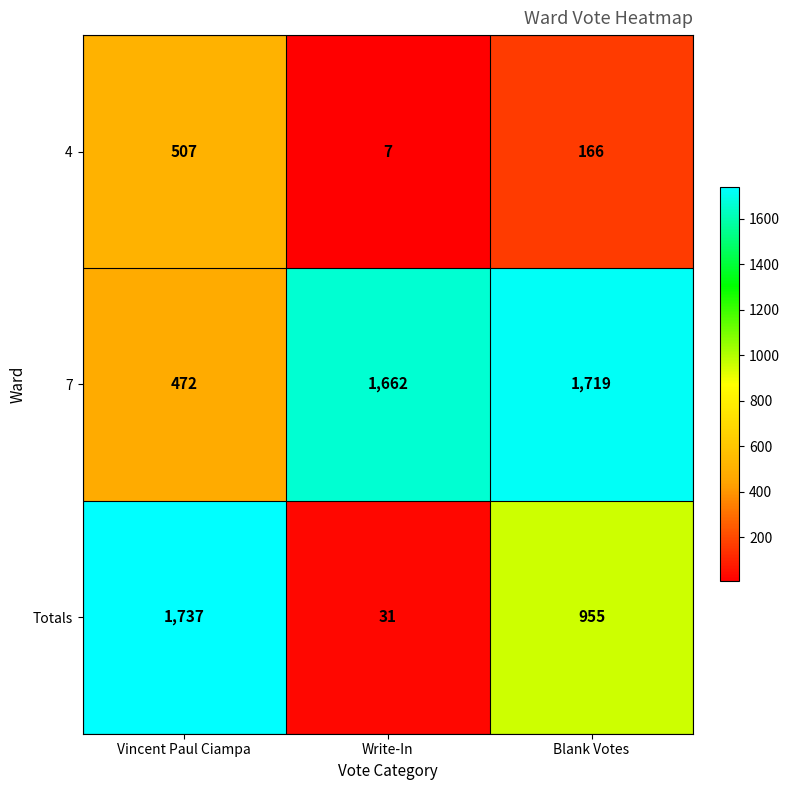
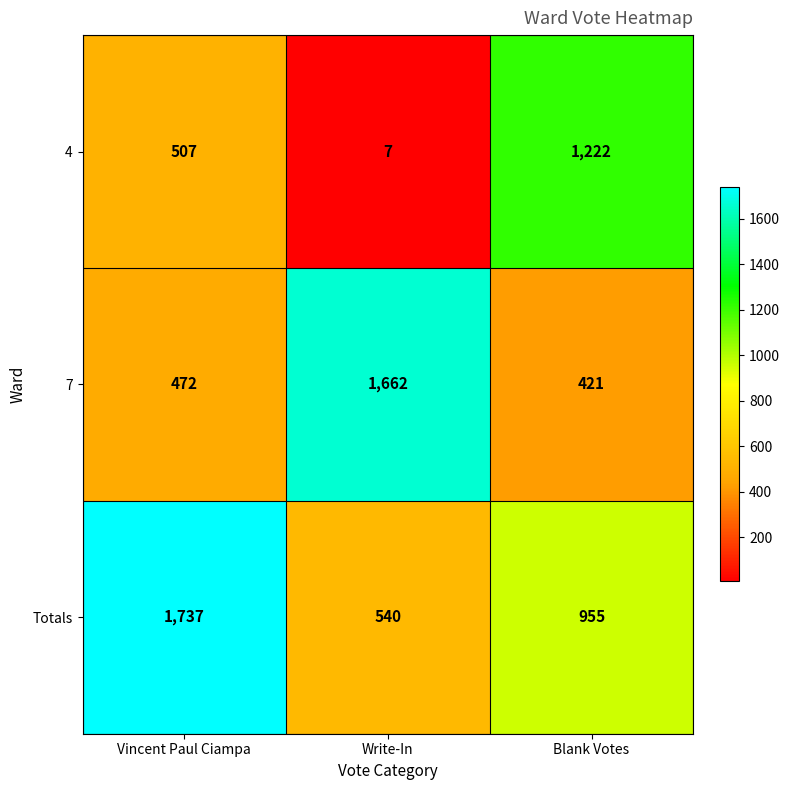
  {
    "4": {
      "Vincent Paul Ciampa": "507",
      "Write-In": "7",
-     "Blank Votes": "166"
+     "Blank Votes": "1,222"
    },
    "7": {
      "Vincent Paul Ciampa": "472",
      "Write-In": "1,662",
-     "Blank Votes": "1,719"
+     "Blank Votes": "421"
    },
    "Totals": {
      "Vincent Paul Ciampa": "1,737",
-     "Write-In": "31",
+     "Write-In": "540",
      "Blank Votes": "955"
    }
  }
